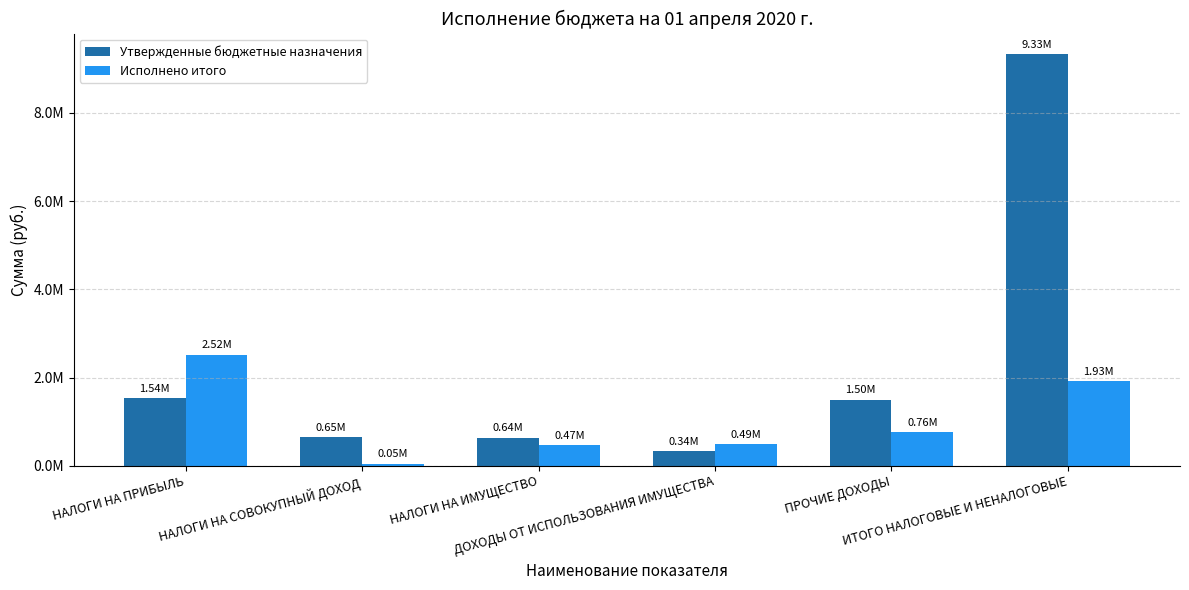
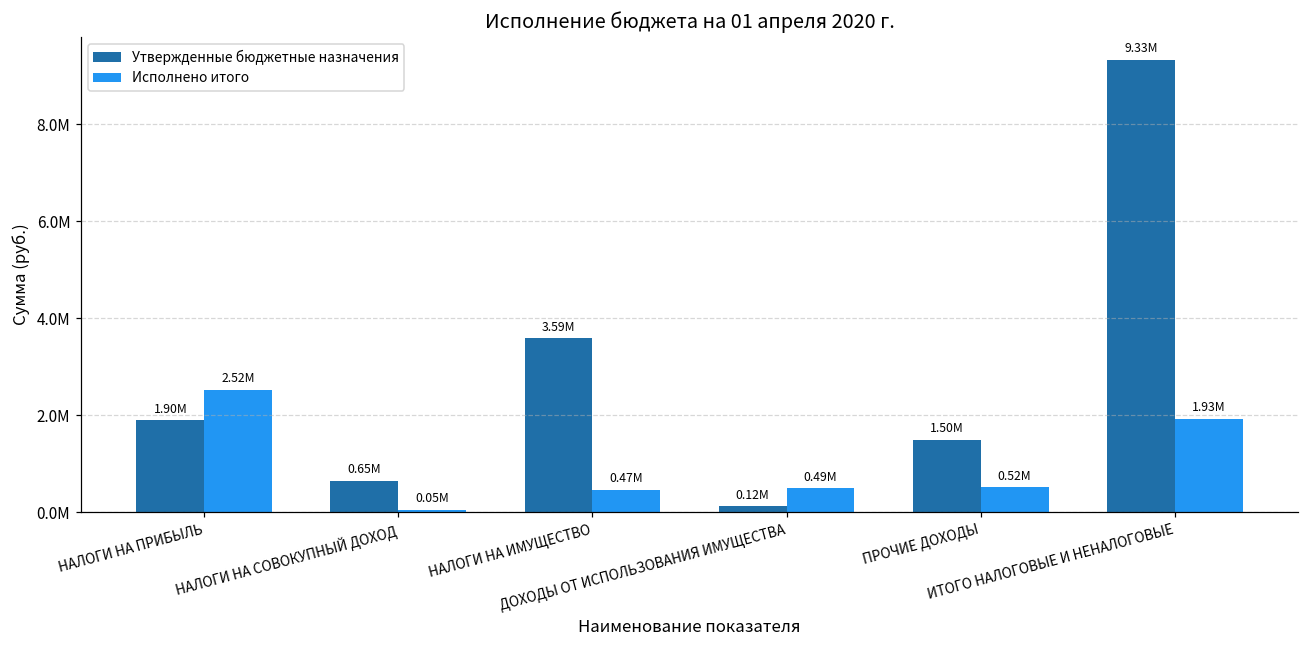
  {
    "Утвержденные бюджетные назначения": {
-     "НАЛОГИ НА ПРИБЫЛЬ": "1.54M",
+     "НАЛОГИ НА ПРИБЫЛЬ": "1.90M",
      "НАЛОГИ НА СОВОКУПНЫЙ ДОХОД": "0.65M",
-     "НАЛОГИ НА ИМУЩЕСТВО": "0.64M",
-     "ДОХОДЫ ОТ ИСПОЛЬЗОВАНИЯ ИМУЩЕСТВА": "0.34M",
+     "НАЛОГИ НА ИМУЩЕСТВО": "3.59M",
+     "ДОХОДЫ ОТ ИСПОЛЬЗОВАНИЯ ИМУЩЕСТВА": "0.12M",
      "ПРОЧИЕ ДОХОДЫ": "1.50M",
      "ИТОГО НАЛОГОВЫЕ И НЕНАЛОГОВЫЕ": "9.33M"
    },
    "Исполнено итого": {
      "НАЛОГИ НА ПРИБЫЛЬ": "2.52M",
      "НАЛОГИ НА СОВОКУПНЫЙ ДОХОД": "0.05M",
      "НАЛОГИ НА ИМУЩЕСТВО": "0.47M",
      "ДОХОДЫ ОТ ИСПОЛЬЗОВАНИЯ ИМУЩЕСТВА": "0.49M",
-     "ПРОЧИЕ ДОХОДЫ": "0.76M",
+     "ПРОЧИЕ ДОХОДЫ": "0.52M",
      "ИТОГО НАЛОГОВЫЕ И НЕНАЛОГОВЫЕ": "1.93M"
    }
  }
